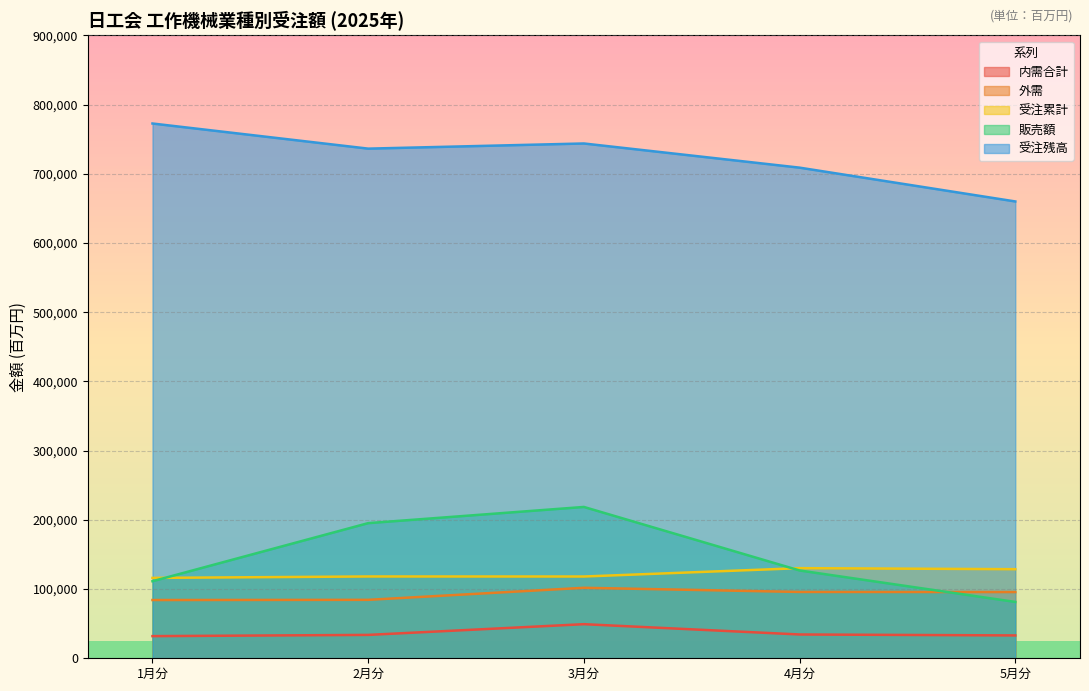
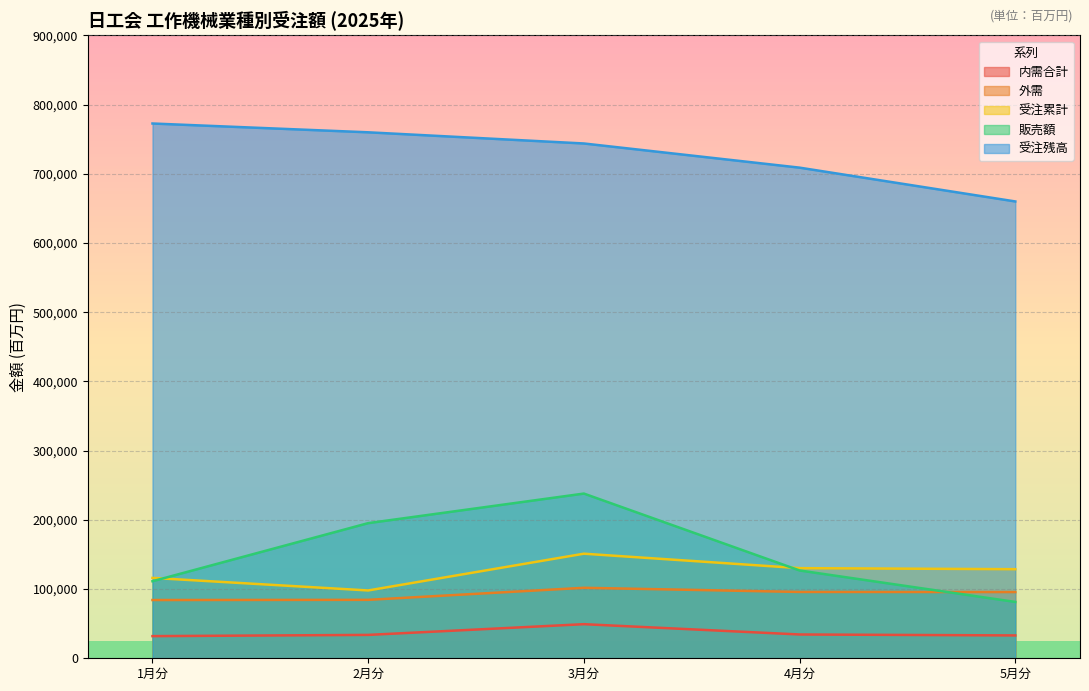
  {
    "受注累計": {
      "1月分": "120,000",
-     "2月分": "120,000",
-     "3月分": "120,000",
+     "2月分": "100,000",
+     "3月分": "150,000",
      "5月分": "130,000"
    },
    "販売額": {
      "1月分": "110,000",
      "2月分": "200,000",
-     "3月分": "220,000",
+     "3月分": "240,000",
      "5月分": "80,000"
    },
    "受注残高": {
      "1月分": "770,000",
-     "2月分": "740,000",
+     "2月分": "760,000",
      "3月分": "740,000",
      "4月分": "710,000",
      "5月分": "660,000"
    }
  }
